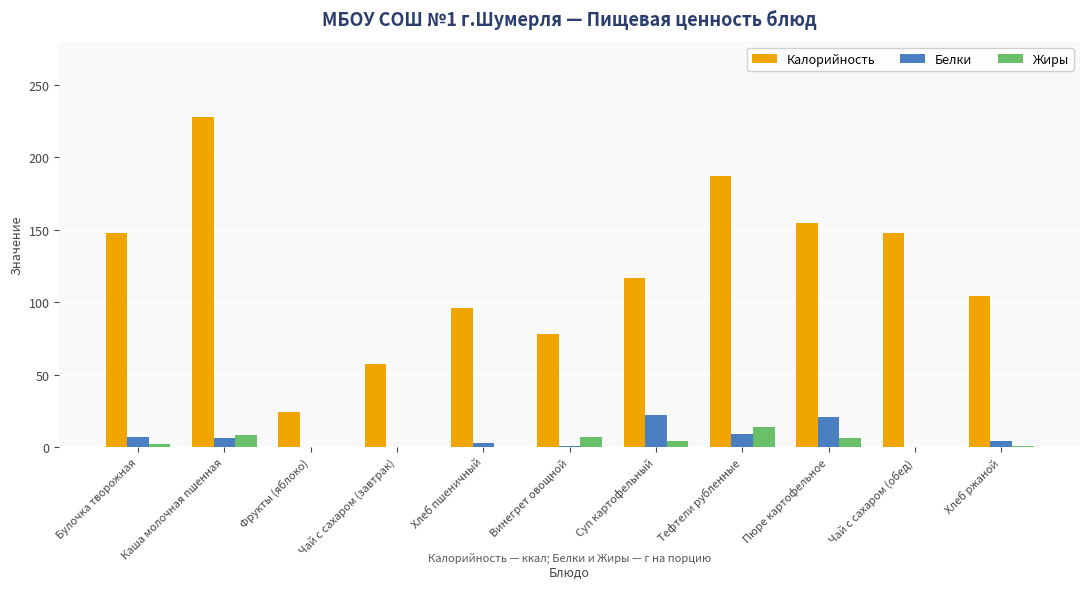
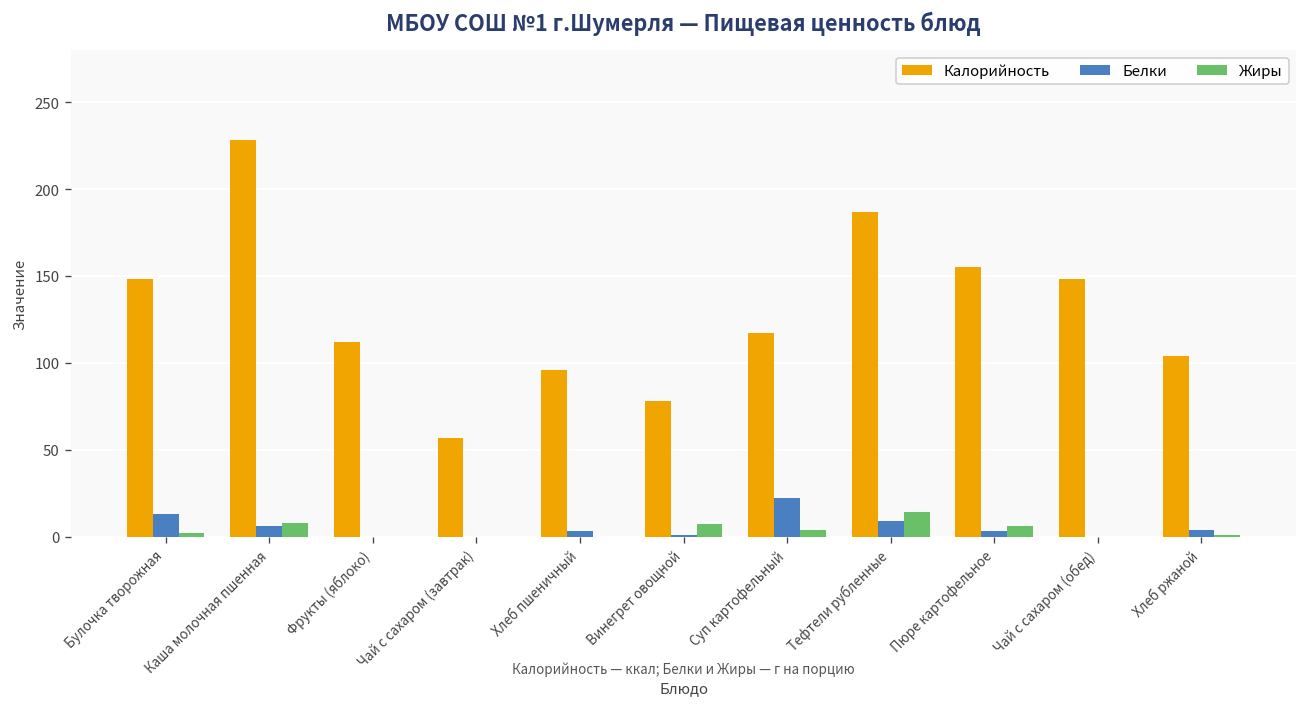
  {
    "Калорийность": {
      "Булочка творожная": 148,
      "Каша молочная пшенная": 228,
-     "Фрукты (яблоко)": 24,
+     "Фрукты (яблоко)": 112,
      "Чай с сахаром (завтрак)": 57,
      "Хлеб пшеничный": 96,
      "Винегрет овощной": 78,
      "Суп картофельный": 117,
      "Тефтели рубленные": 187,
      "Пюре картофельное": 155,
      "Чай с сахаром (обед)": 148,
      "Хлеб ржаной": 104
    },
    "Белки": {
-     "Булочка творожная": 7,
+     "Булочка творожная": 13,
      "Каша молочная пшенная": 6,
      "Фрукты (яблоко)": 0,
      "Чай с сахаром (завтрак)": 0,
      "Хлеб пшеничный": 3,
      "Суп картофельный": 22,
      "Тефтели рубленные": 9,
-     "Пюре картофельное": 21,
+     "Пюре картофельное": 3,
      "Чай с сахаром (обед)": 0,
      "Хлеб ржаной": 4
    },
    "Жиры": {
      "Булочка творожная": 2,
      "Каша молочная пшенная": 8,
      "Фрукты (яблоко)": 0,
      "Чай с сахаром (завтрак)": 0,
      "Хлеб пшеничный": 0,
      "Винегрет овощной": 7,
      "Суп картофельный": 4,
      "Тефтели рубленные": 14,
      "Пюре картофельное": 6,
      "Чай с сахаром (обед)": 0
    }
  }
